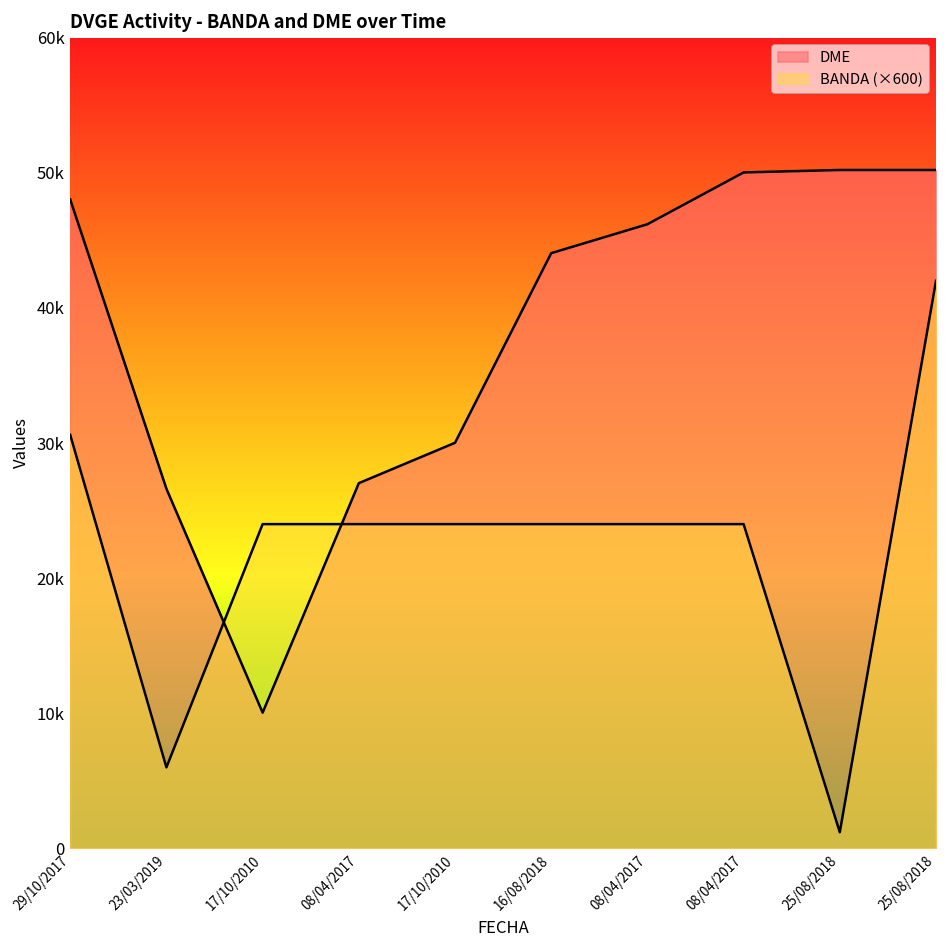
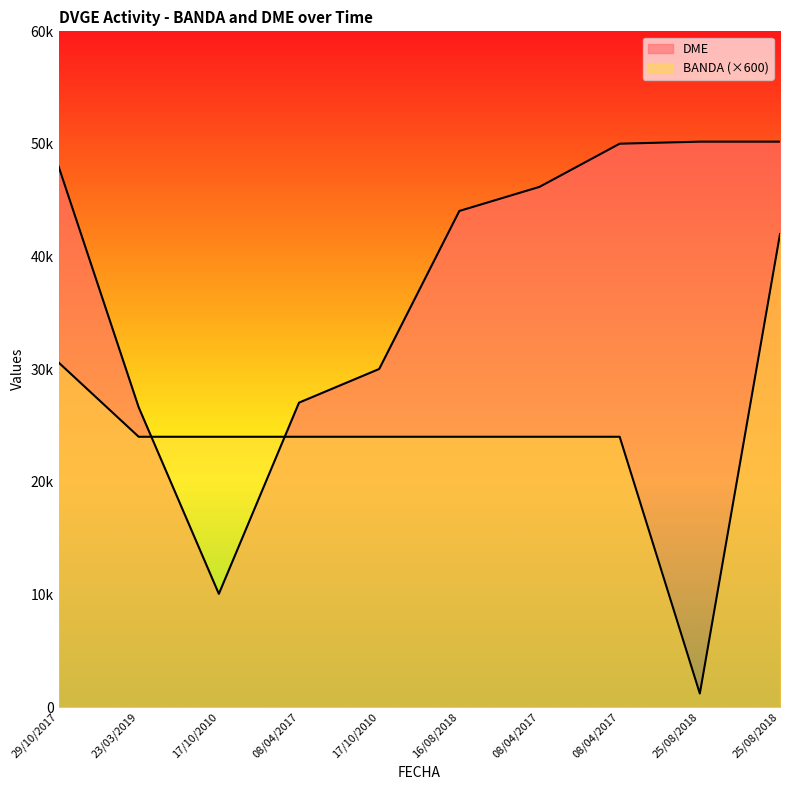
  {
    "DME": {
      "29/10/2017": 48000,
      "23/03/2019": 26600,
      "16/08/2018": 44100
    },
    "BANDA (×600)": {
      "29/10/2017": 30600,
-     "23/03/2019": 6000,
+     "23/03/2019": 24000,
      "16/08/2018": 24000
    }
  }
